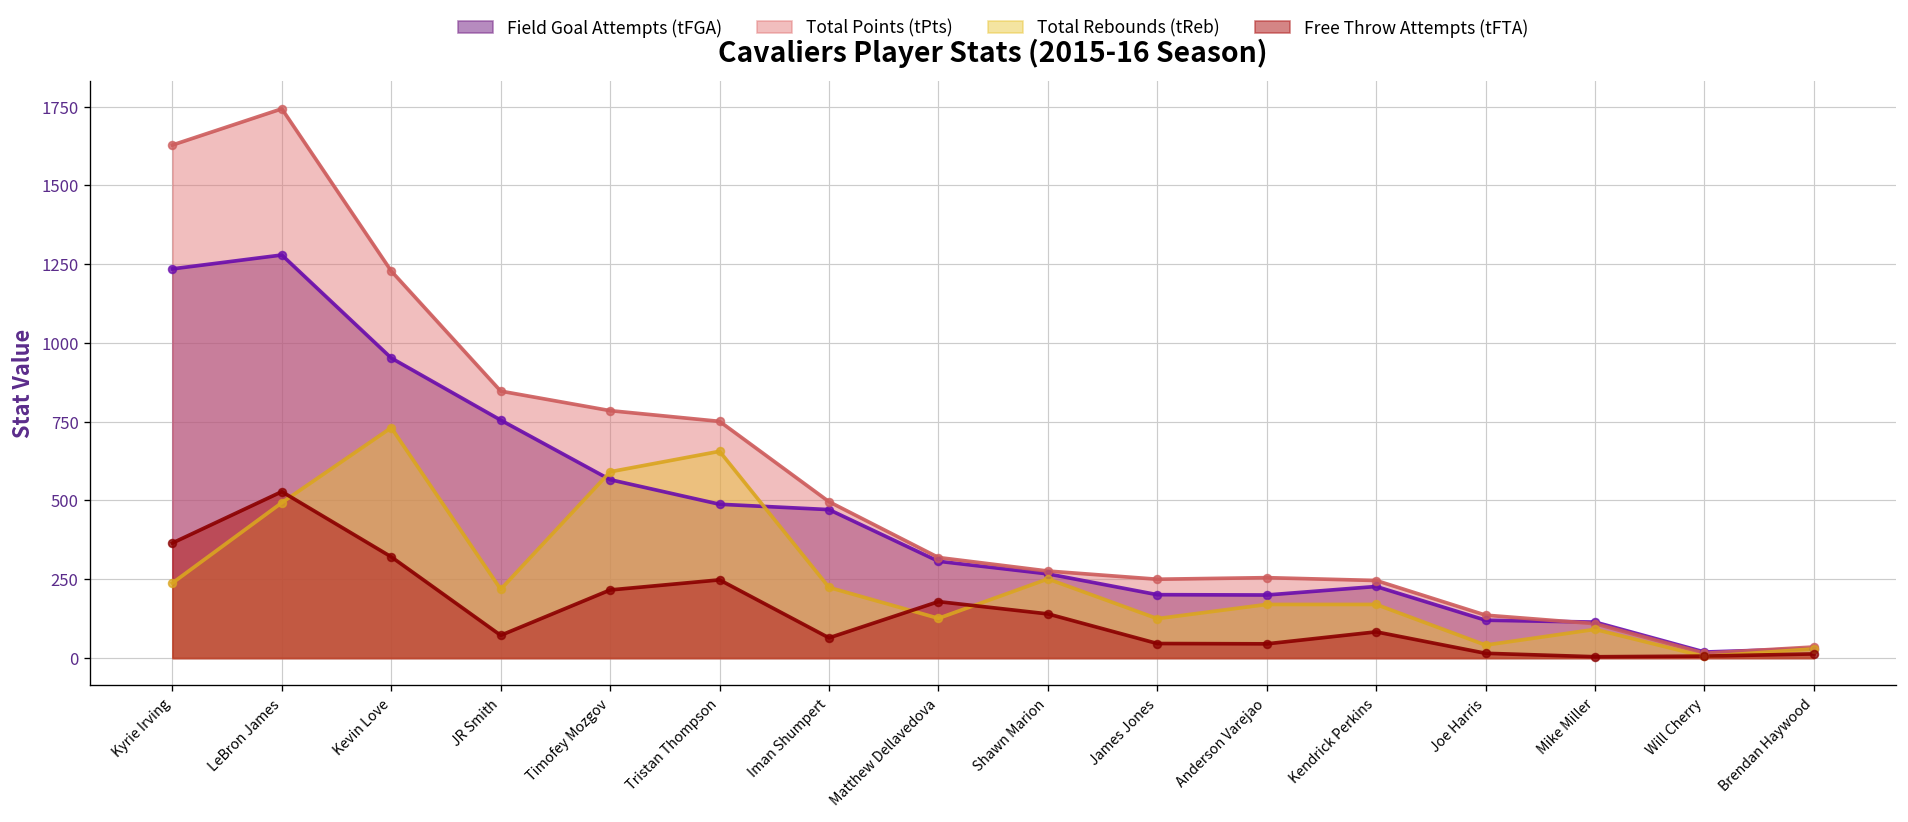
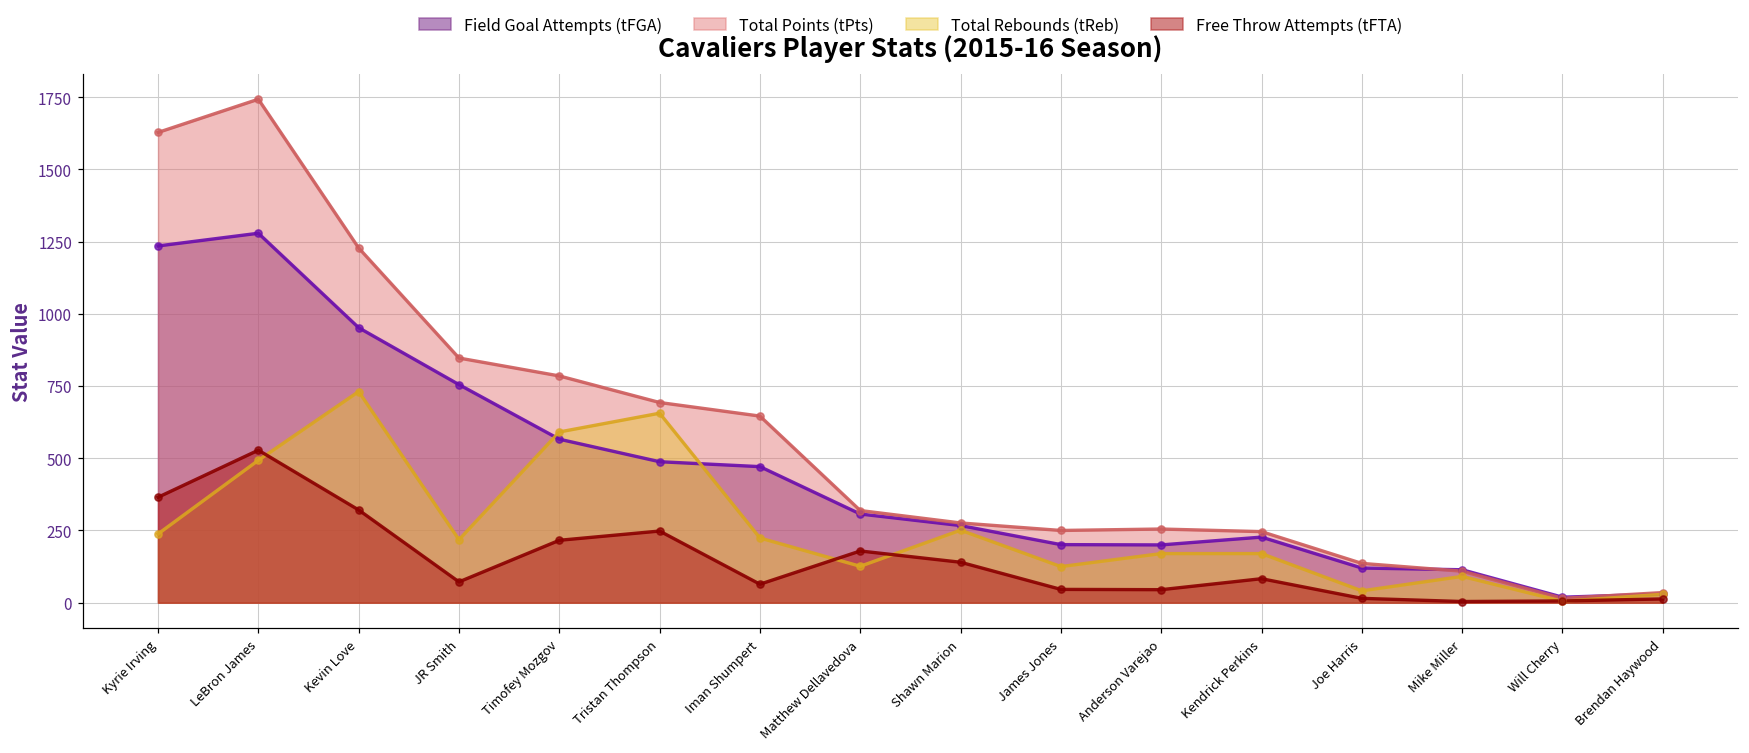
  {
    "Field Goal Attempts (tFGA)": {
      "Kyrie Irving": 1240,
      "LeBron James": 1280,
      "Kevin Love": 950,
      "JR Smith": 760,
      "Timofey Mozgov": 570,
      "Tristan Thompson": 490,
      "Iman Shumpert": 470,
      "Matthew Dellavedova": 310,
      "James Jones": 200,
      "Anderson Varejao": 200,
      "Kendrick Perkins": 230,
      "Joe Harris": 120
    },
    "Total Points (tPts)": {
      "Kyrie Irving": 1630,
      "LeBron James": 1740,
      "Kevin Love": 1230,
      "JR Smith": 850,
      "Timofey Mozgov": 790,
-     "Tristan Thompson": 750,
-     "Iman Shumpert": 500,
+     "Tristan Thompson": 690,
+     "Iman Shumpert": 650,
      "Matthew Dellavedova": 320,
      "James Jones": 250,
      "Anderson Varejao": 260,
      "Kendrick Perkins": 250,
      "Joe Harris": 140
    },
    "Free Throw Attempts (tFTA)": {
      "Kyrie Irving": 370,
      "LeBron James": 530,
      "Kevin Love": 320,
      "JR Smith": 70,
      "Timofey Mozgov": 220,
      "Tristan Thompson": 250,
      "Iman Shumpert": 60,
      "Matthew Dellavedova": 180,
      "Shawn Marion": 140,
      "James Jones": 50,
      "Anderson Varejao": 50,
      "Kendrick Perkins": 80,
      "Joe Harris": 20,
      "Mike Miller": 0,
      "Brendan Haywood": 10
    },
    "Total Rebounds (tReb)": {
      "Kyrie Irving": 240,
      "LeBron James": 490,
      "Kevin Love": 730,
      "JR Smith": 220,
      "Timofey Mozgov": 590,
      "Tristan Thompson": 660,
      "Iman Shumpert": 220,
      "Matthew Dellavedova": 130,
      "Shawn Marion": 250,
      "James Jones": 130,
      "Anderson Varejao": 170,
      "Kendrick Perkins": 170,
      "Joe Harris": 40,
      "Mike Miller": 90
    }
  }
